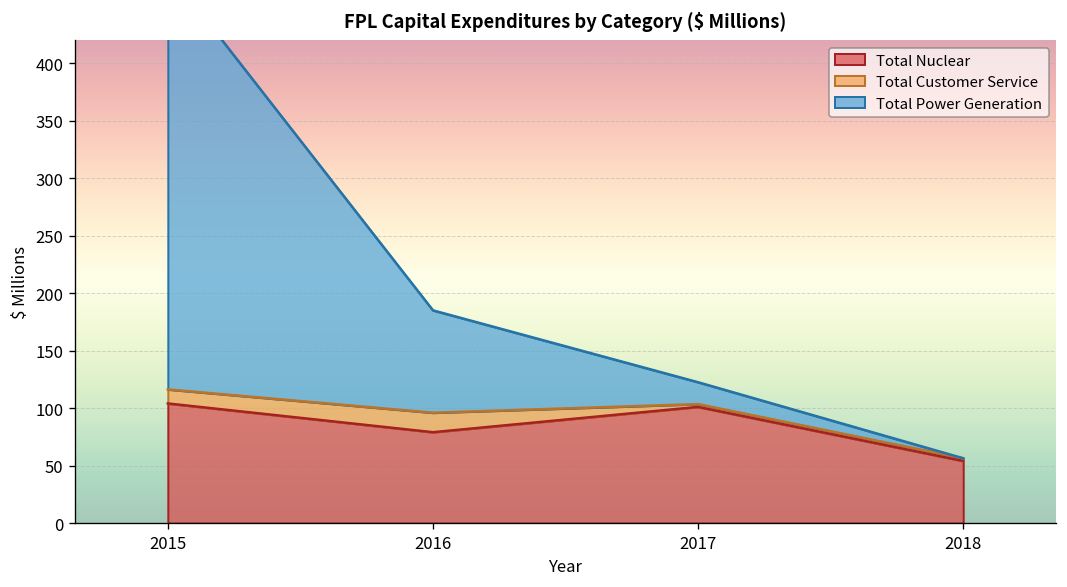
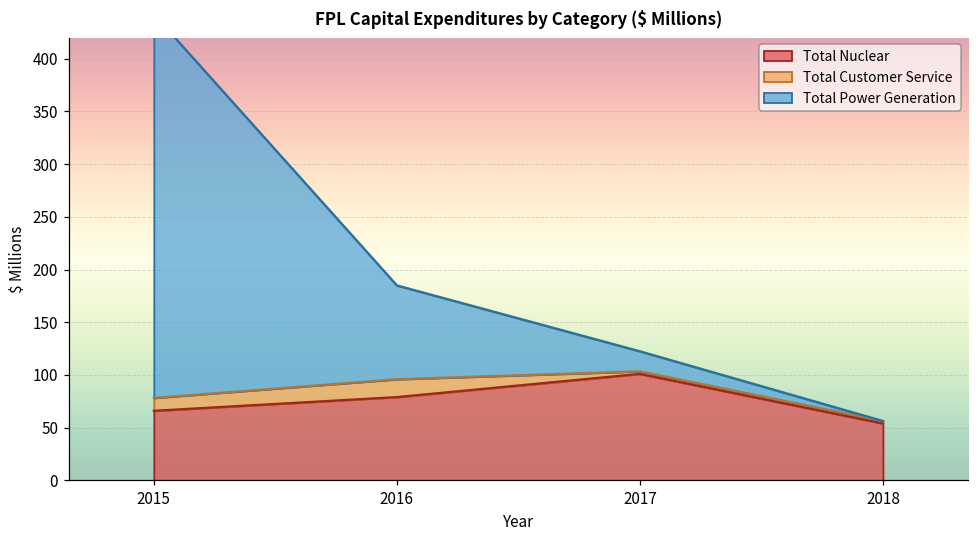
  {
    "Total Nuclear": {
-     "2015": 100,
+     "2015": 70,
      "2016": 80
    },
    "Total Customer Service": {
      "2015": 10,
      "2016": 20
    },
    "Total Power Generation": {
      "2016": 90,
      "2017": 20
    }
  }
